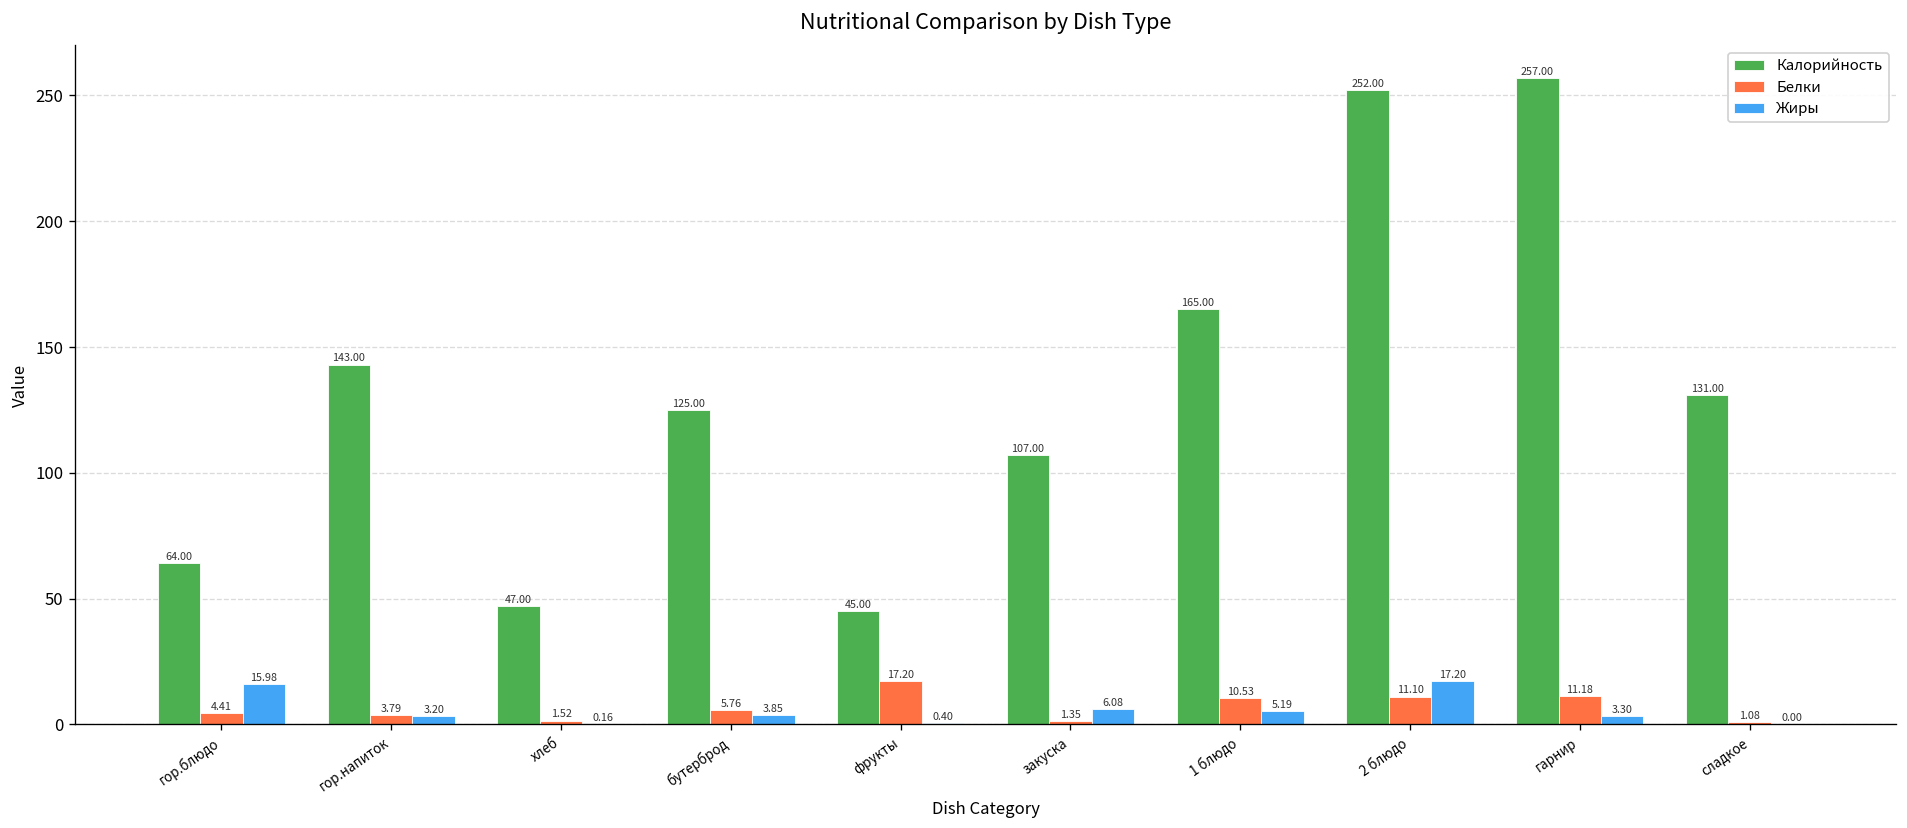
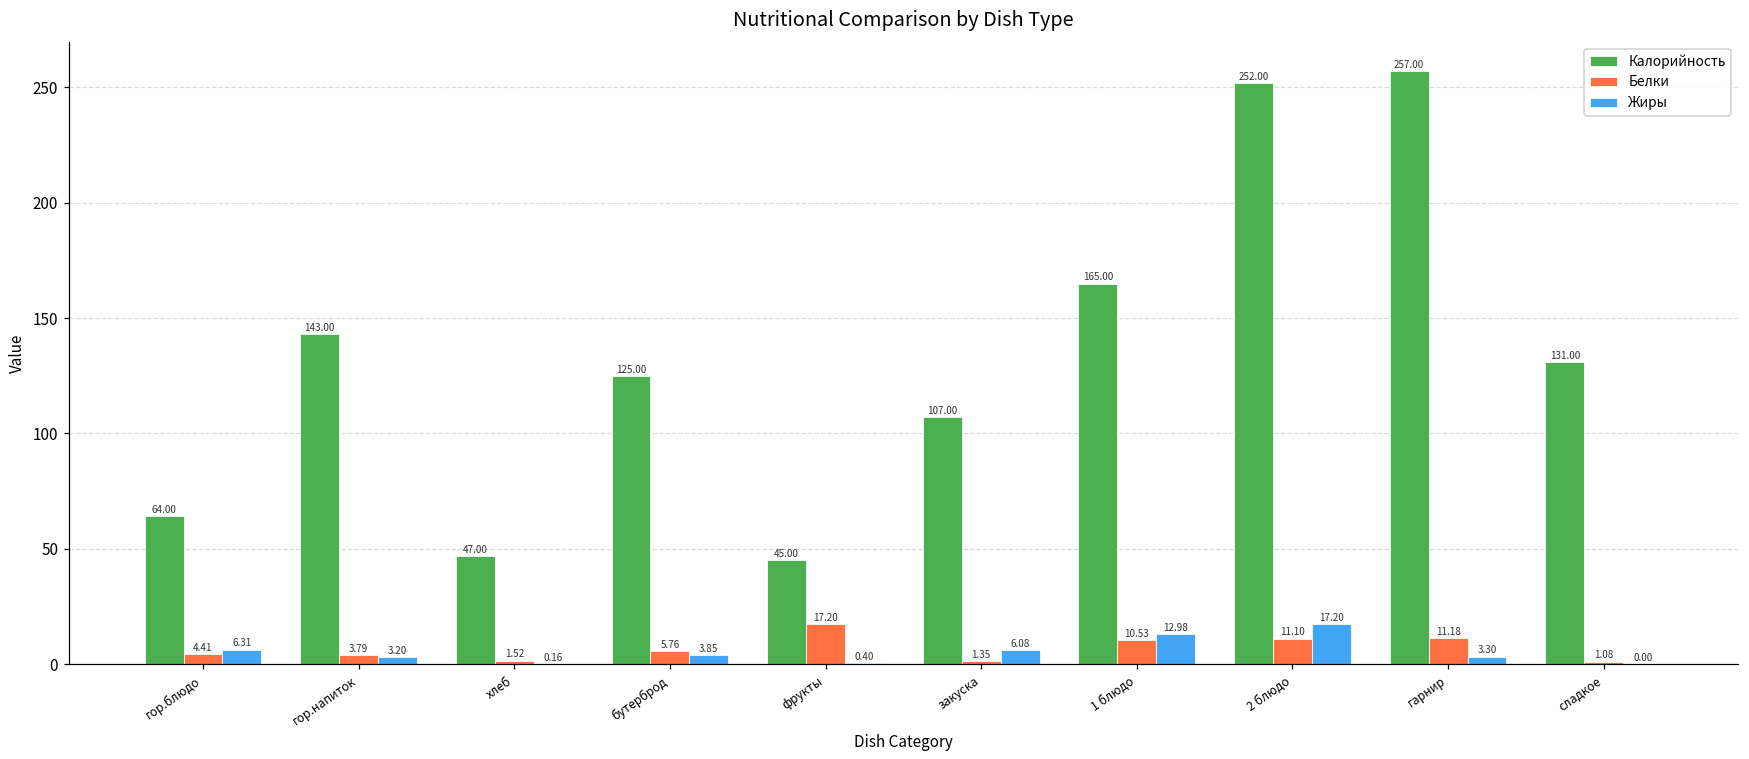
  {
    "Калорийность": {
      "гор.блюдо": 64.00,
      "гор.напиток": 143.00,
      "хлеб": 47.00,
      "бутерброд": 125.00,
      "фрукты": 45.00,
      "закуска": 107.00,
      "1 блюдо": 165.00,
      "2 блюдо": 252.00,
      "гарнир": 257.00,
      "сладкое": 131.00
    },
    "Белки": {
      "гор.блюдо": 4.41,
      "гор.напиток": 3.79,
      "хлеб": 1.52,
      "бутерброд": 5.76,
      "фрукты": 17.20,
      "закуска": 1.35,
      "1 блюдо": 10.53,
      "2 блюдо": 11.10,
      "гарнир": 11.18,
      "сладкое": 1.08
    },
    "Жиры": {
-     "гор.блюдо": 15.98,
+     "гор.блюдо": 6.31,
      "гор.напиток": 3.20,
      "хлеб": 0.16,
      "бутерброд": 3.85,
      "фрукты": 0.40,
      "закуска": 6.08,
-     "1 блюдо": 5.19,
+     "1 блюдо": 12.98,
      "2 блюдо": 17.20,
      "гарнир": 3.30,
      "сладкое": 0.00
    }
  }
